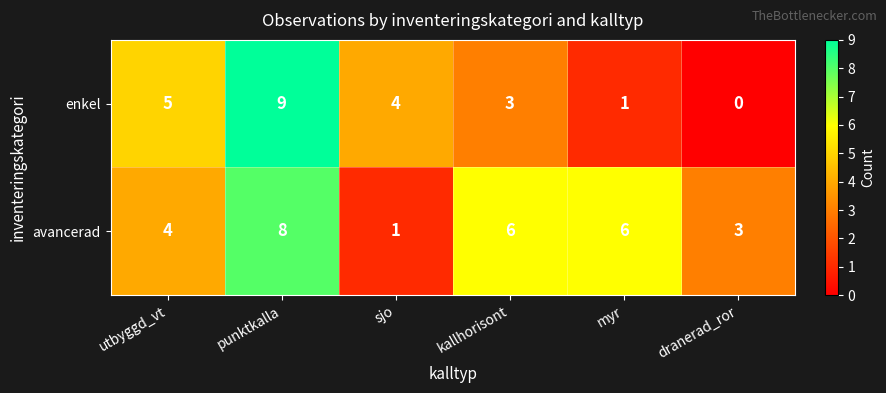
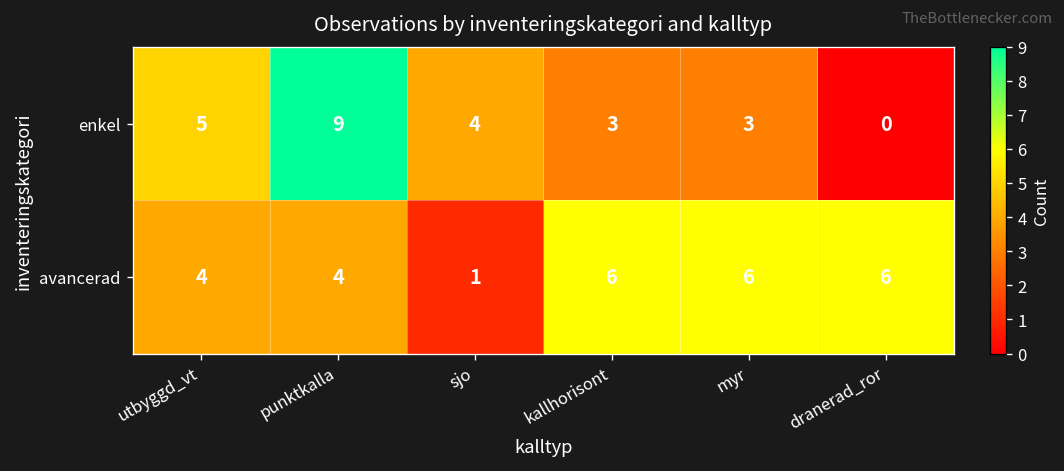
  {
    "enkel": {
      "utbyggd_vt": 5,
      "punktkalla": 9,
      "sjo": 4,
      "kallhorisont": 3,
-     "myr": 1,
+     "myr": 3,
      "dranerad_ror": 0
    },
    "avancerad": {
      "utbyggd_vt": 4,
-     "punktkalla": 8,
+     "punktkalla": 4,
      "sjo": 1,
      "kallhorisont": 6,
      "myr": 6,
-     "dranerad_ror": 3
+     "dranerad_ror": 6
    }
  }
